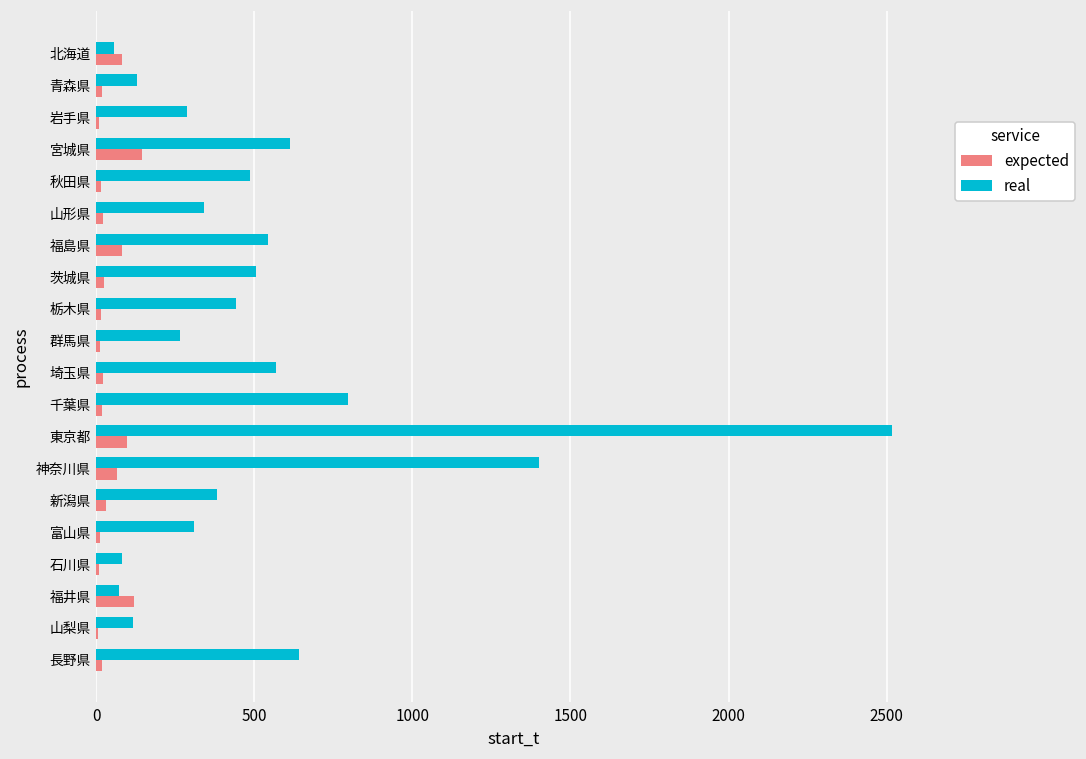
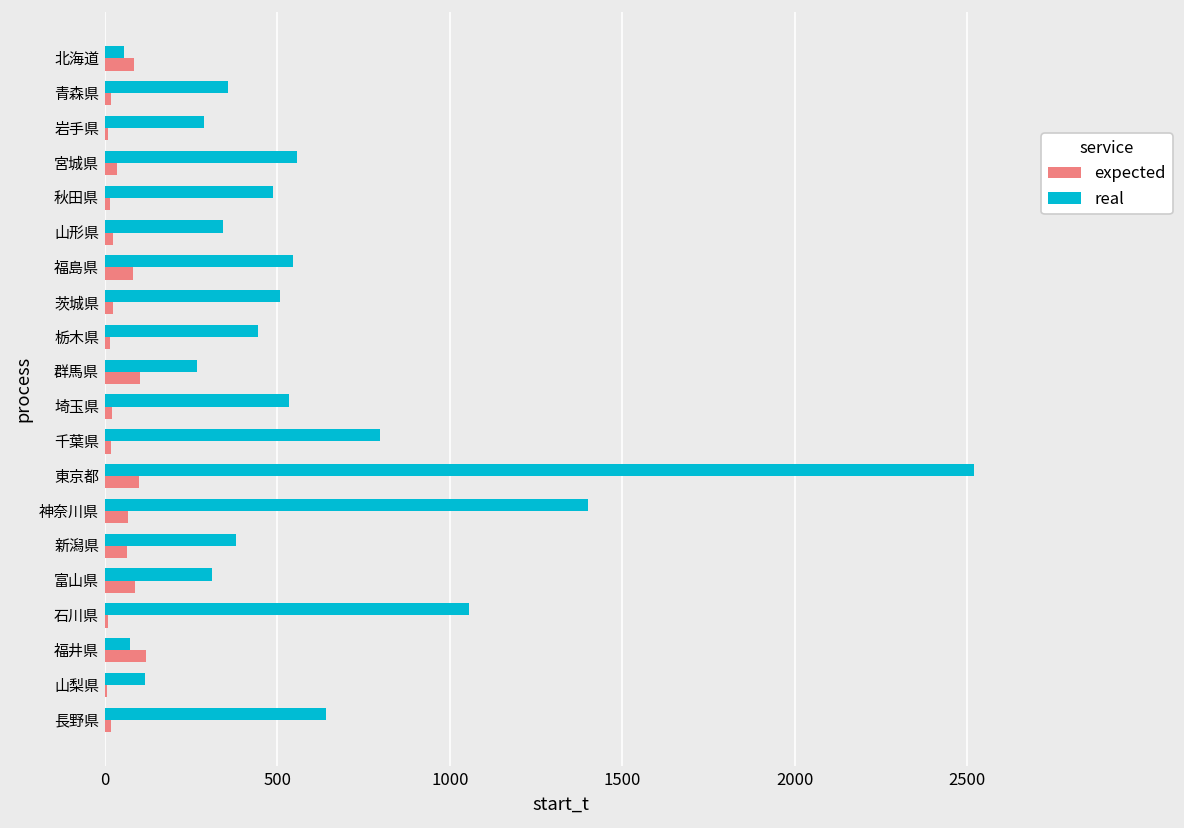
  {
    "expected": {
      "北海道": 80,
      "青森県": 20,
      "岩手県": 10,
-     "宮城県": 150,
+     "宮城県": 40,
      "秋田県": 20,
      "山形県": 20,
      "福島県": 80,
      "茨城県": 20,
      "栃木県": 20,
-     "群馬県": 10,
+     "群馬県": 100,
      "埼玉県": 20,
      "千葉県": 20,
      "東京都": 100,
      "神奈川県": 70,
-     "新潟県": 30,
-     "富山県": 10,
+     "新潟県": 70,
+     "富山県": 90,
      "石川県": 10,
      "福井県": 120,
      "長野県": 20
    },
    "real": {
      "北海道": 60,
-     "青森県": 130,
+     "青森県": 360,
      "岩手県": 290,
-     "宮城県": 610,
+     "宮城県": 560,
      "秋田県": 490,
      "山形県": 340,
      "福島県": 540,
      "茨城県": 510,
      "栃木県": 440,
      "群馬県": 270,
-     "埼玉県": 570,
+     "埼玉県": 530,
      "千葉県": 800,
      "東京都": 2520,
      "神奈川県": 1400,
      "新潟県": 380,
      "富山県": 310,
-     "石川県": 80,
+     "石川県": 1060,
      "福井県": 70,
      "山梨県": 120,
      "長野県": 640
    }
  }
